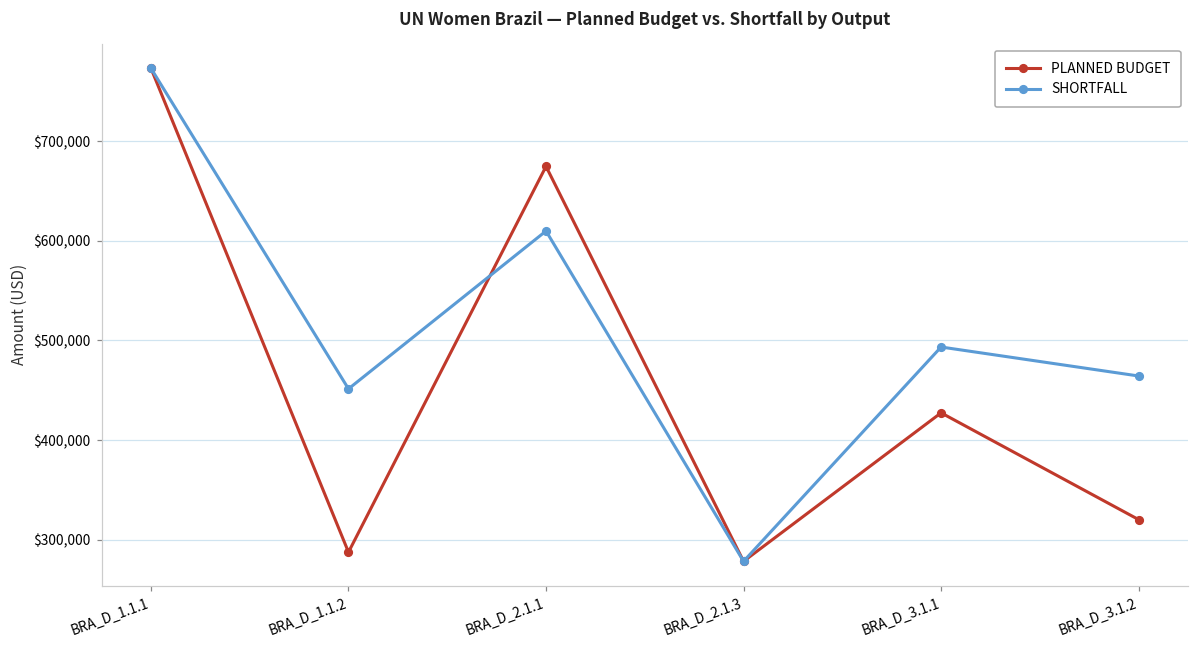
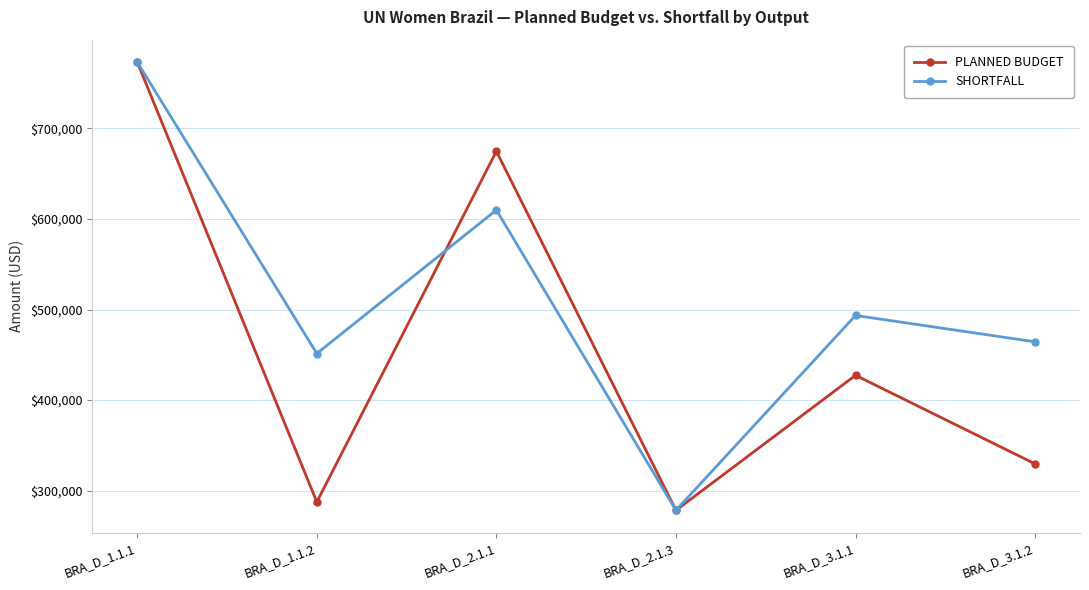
  {
    "PLANNED BUDGET": {
      "BRA_D_1.1.2": "$290,000",
      "BRA_D_2.1.1": "$670,000",
      "BRA_D_3.1.1": "$430,000",
-     "BRA_D_3.1.2": "$320,000"
+     "BRA_D_3.1.2": "$330,000"
    },
    "SHORTFALL": {
      "BRA_D_1.1.2": "$450,000",
      "BRA_D_2.1.1": "$610,000",
      "BRA_D_3.1.1": "$490,000",
      "BRA_D_3.1.2": "$460,000"
    }
  }
